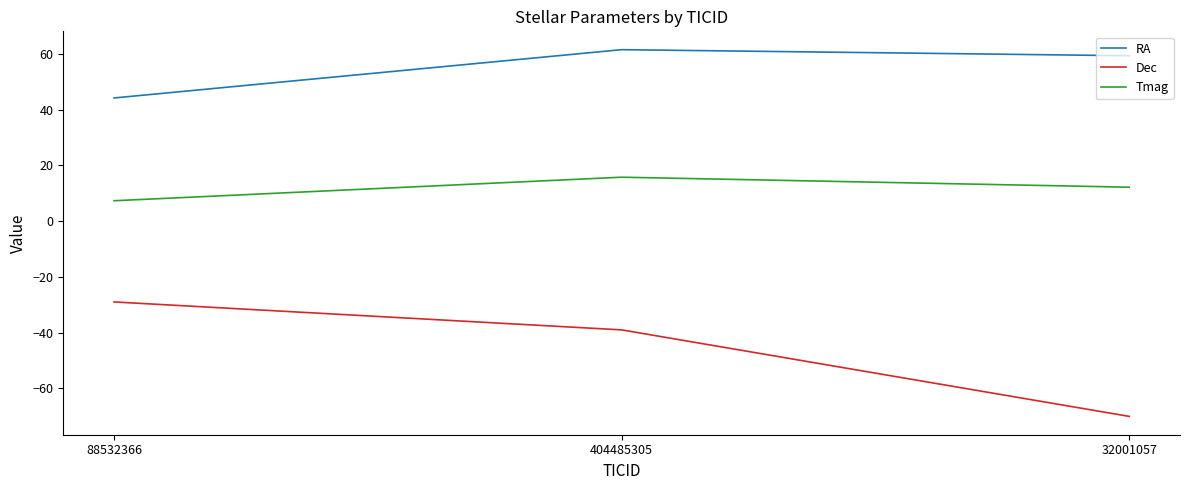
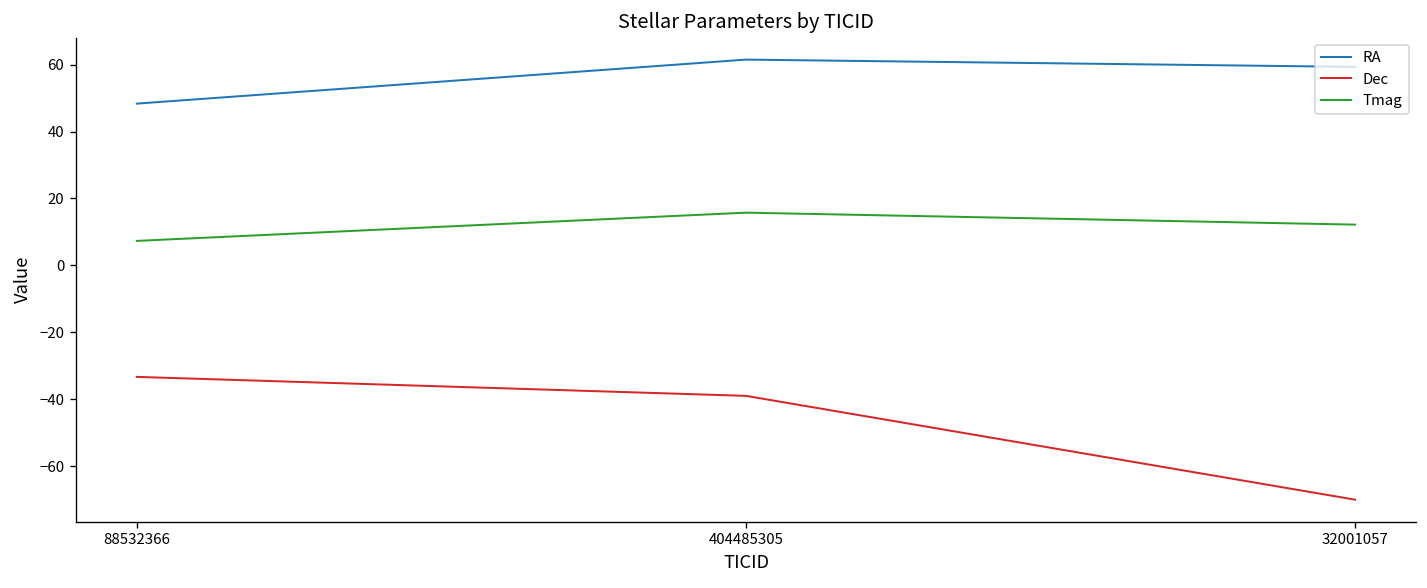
  {
    "RA": {
-     "88532366": 44,
+     "88532366": 48,
      "404485305": 62
    },
    "Dec": {
-     "88532366": -29,
+     "88532366": -33,
      "404485305": -39,
      "32001057": -70
    },
    "Tmag": {
      "88532366": 7,
      "404485305": 16,
      "32001057": 12
    }
  }
